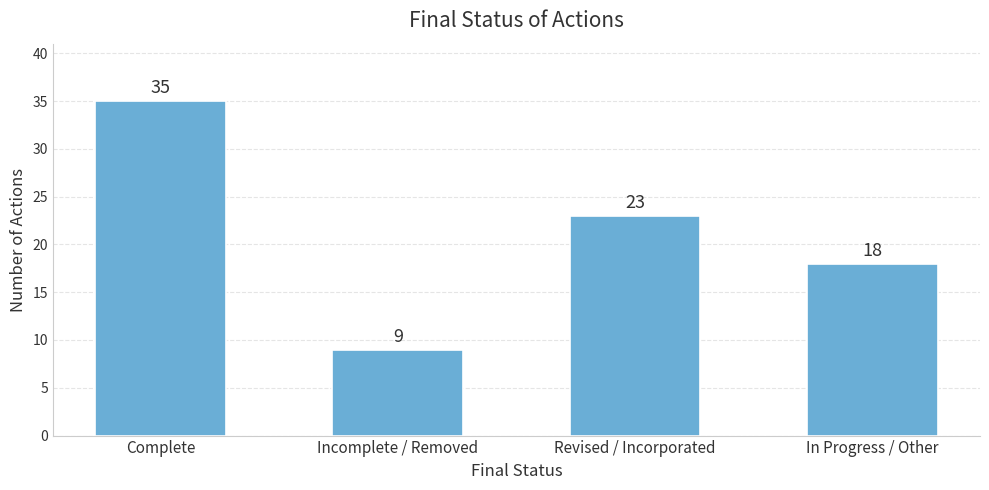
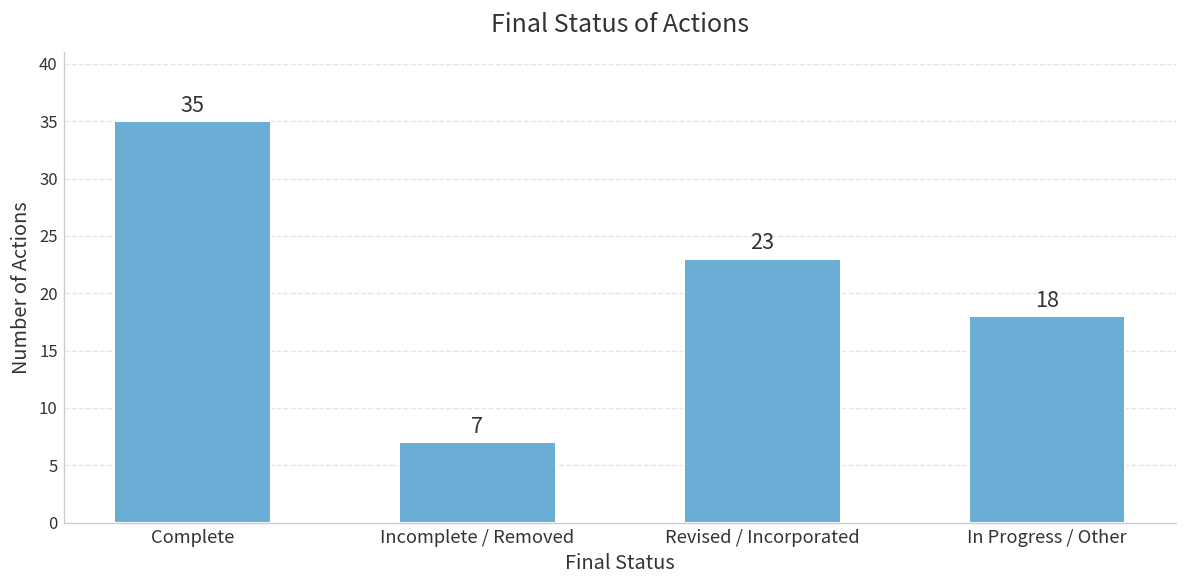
  {
    "Complete": 35,
-   "Incomplete / Removed": 9,
+   "Incomplete / Removed": 7,
    "Revised / Incorporated": 23,
    "In Progress / Other": 18
  }
